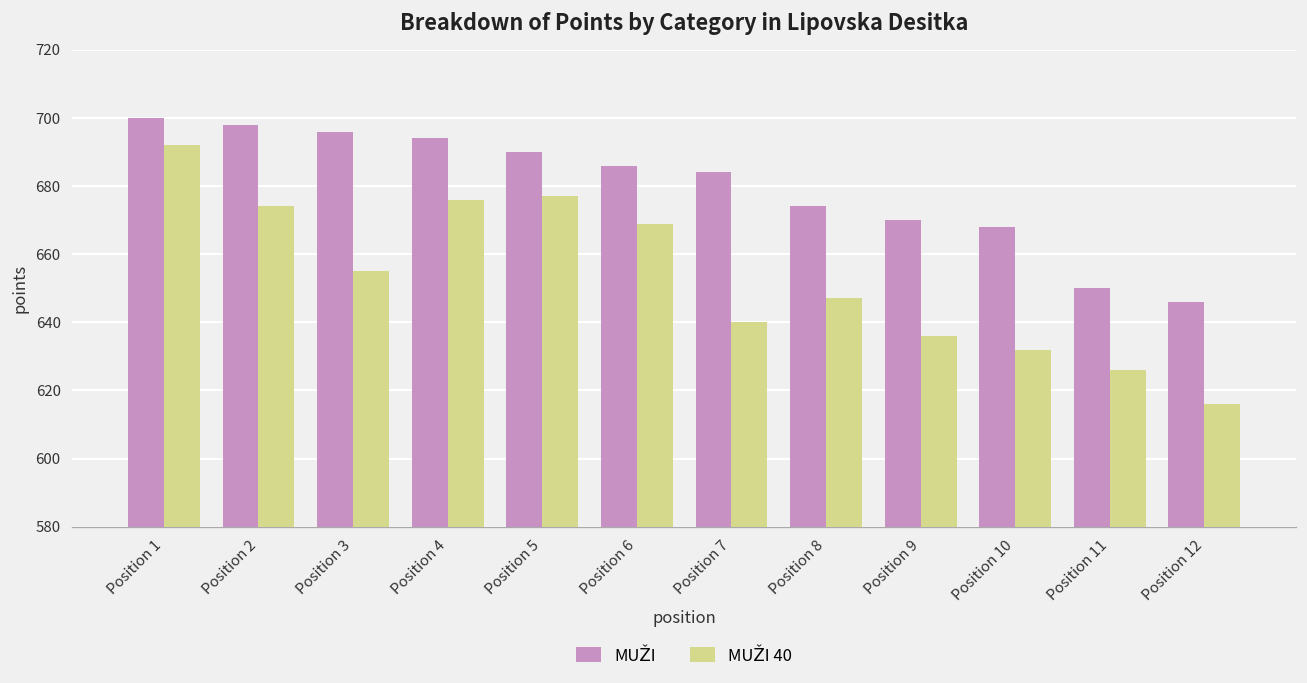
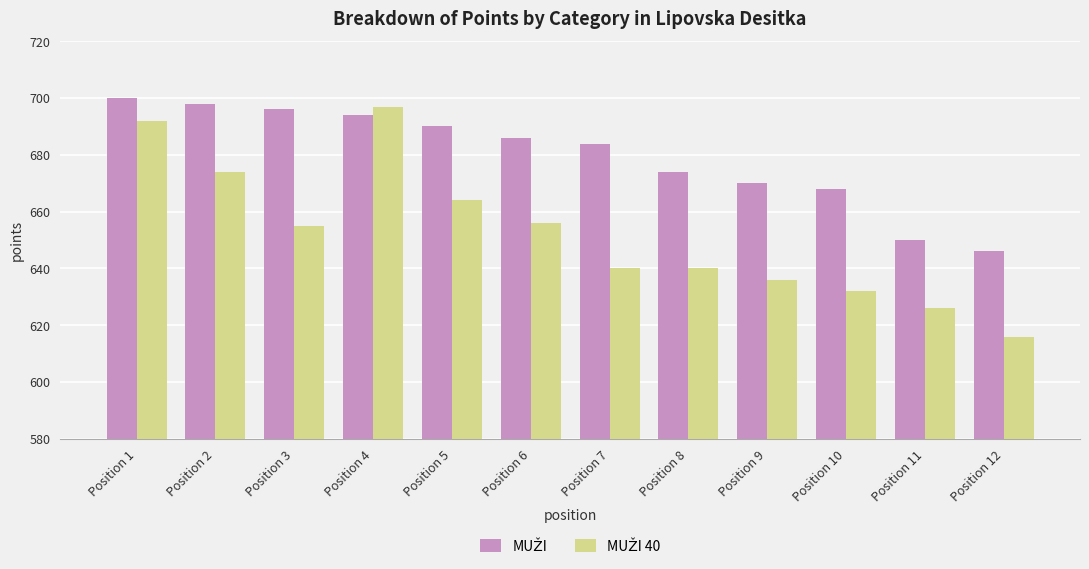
  {
    "MUŽI": {
      "Position 1": 700,
      "Position 2": 698,
      "Position 3": 696,
      "Position 4": 694,
      "Position 5": 690,
      "Position 6": 686,
      "Position 7": 684,
      "Position 8": 674,
      "Position 9": 670,
      "Position 10": 668,
      "Position 11": 650,
      "Position 12": 646
    },
    "MUŽI 40": {
      "Position 1": 692,
      "Position 2": 674,
      "Position 3": 655,
-     "Position 4": 676,
-     "Position 5": 677,
-     "Position 6": 669,
+     "Position 4": 697,
+     "Position 5": 664,
+     "Position 6": 656,
      "Position 7": 640,
-     "Position 8": 647,
+     "Position 8": 640,
      "Position 9": 636,
      "Position 10": 632,
      "Position 11": 626,
      "Position 12": 616
    }
  }
